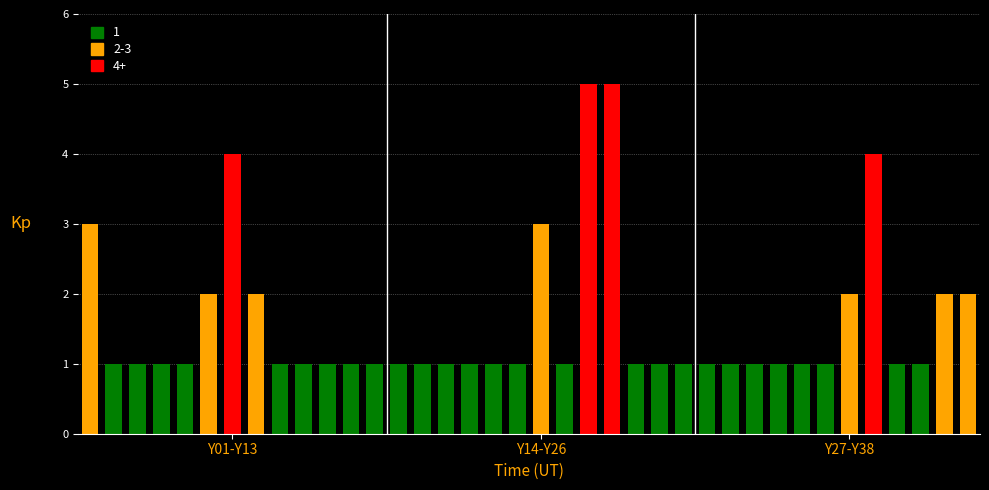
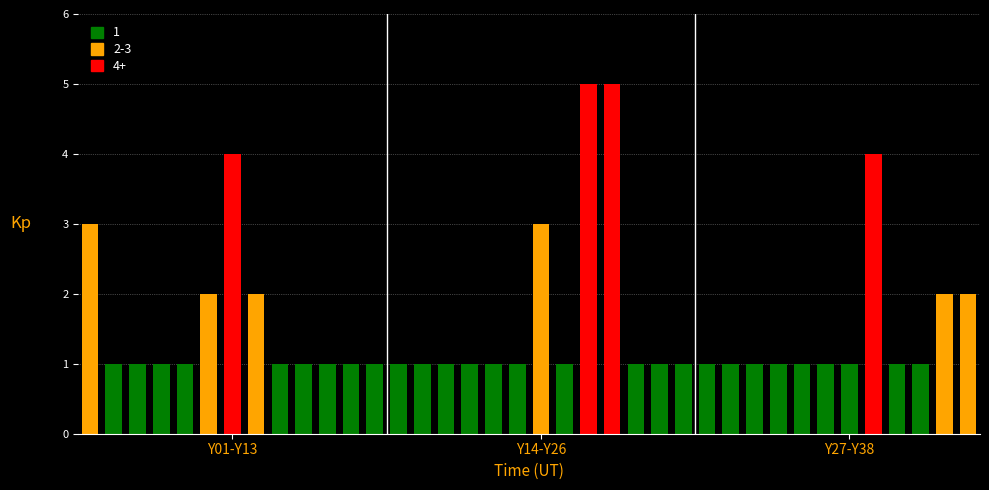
  {
    "Y01-Y13": 4,
    "Y14-Y26": 3,
-   "Y27-Y38": 2
+   "Y27-Y38": 1
  }
